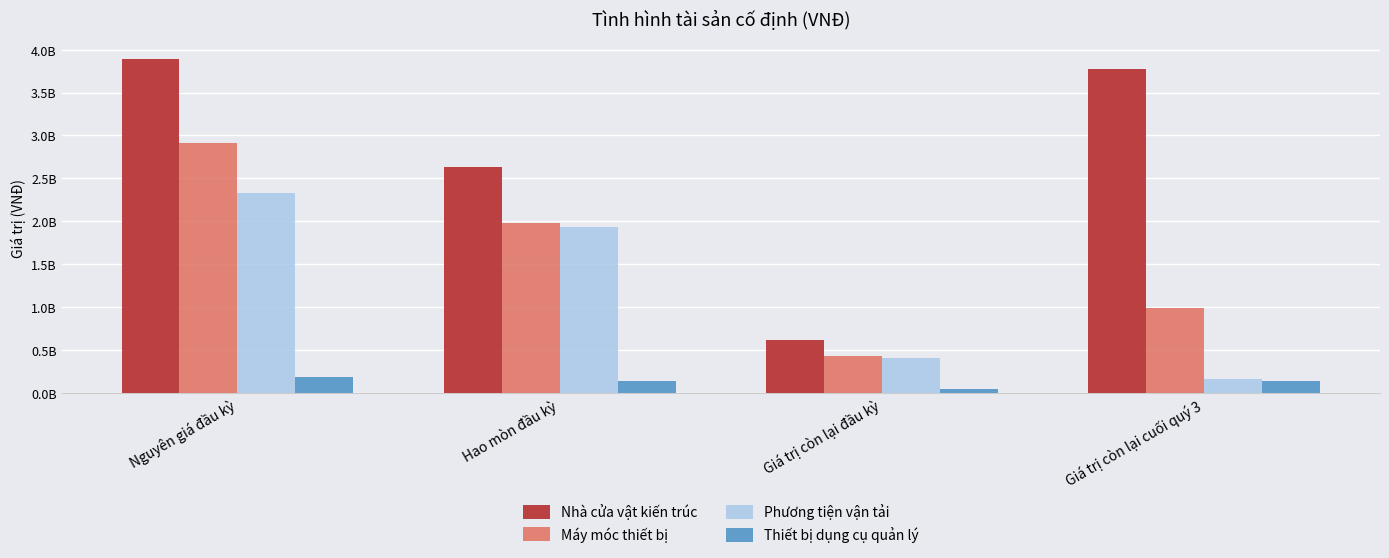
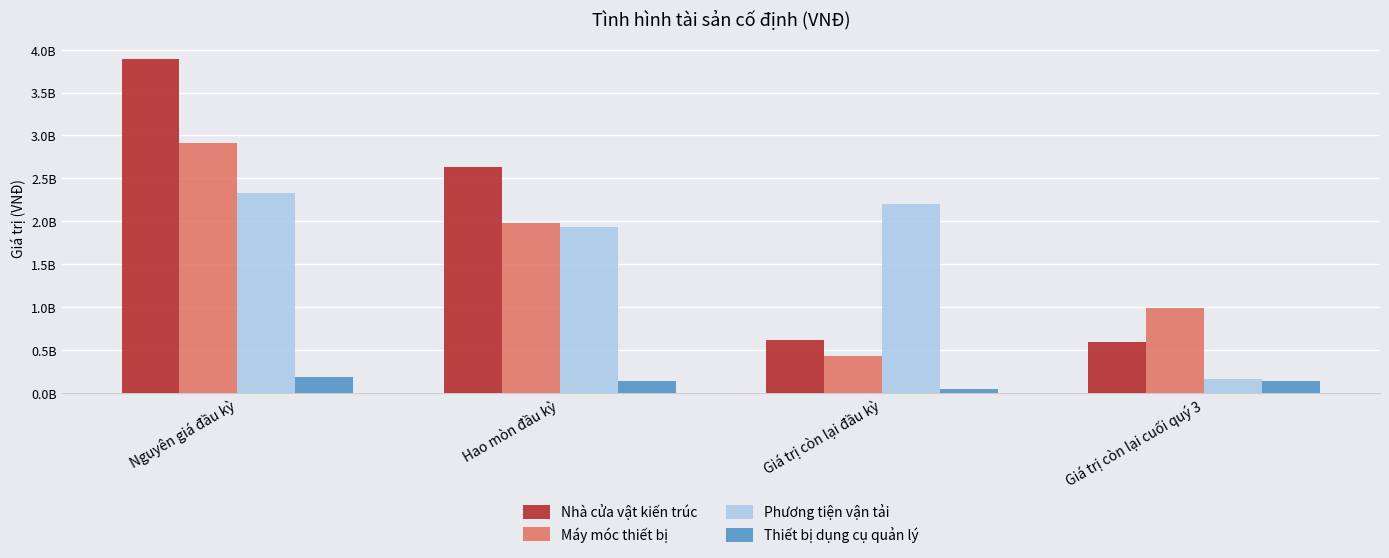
  {
    "Nhà cửa vật kiến trúc": {
      "Nguyên giá đầu kỳ": 3900000000,
      "Hao mòn đầu kỳ": 2600000000,
      "Giá trị còn lại đầu kỳ": 600000000,
-     "Giá trị còn lại cuối quý 3": 3800000000
+     "Giá trị còn lại cuối quý 3": 600000000
    },
    "Máy móc thiết bị": {
      "Nguyên giá đầu kỳ": 2900000000,
      "Hao mòn đầu kỳ": 2000000000,
      "Giá trị còn lại đầu kỳ": 400000000,
      "Giá trị còn lại cuối quý 3": 1000000000
    },
    "Phương tiện vận tải": {
      "Nguyên giá đầu kỳ": 2300000000,
      "Hao mòn đầu kỳ": 1900000000,
-     "Giá trị còn lại đầu kỳ": 400000000,
+     "Giá trị còn lại đầu kỳ": 2200000000,
      "Giá trị còn lại cuối quý 3": 200000000
    },
    "Thiết bị dụng cụ quản lý": {
      "Nguyên giá đầu kỳ": 200000000,
      "Hao mòn đầu kỳ": 100000000,
      "Giá trị còn lại đầu kỳ": 0,
      "Giá trị còn lại cuối quý 3": 100000000
    }
  }
